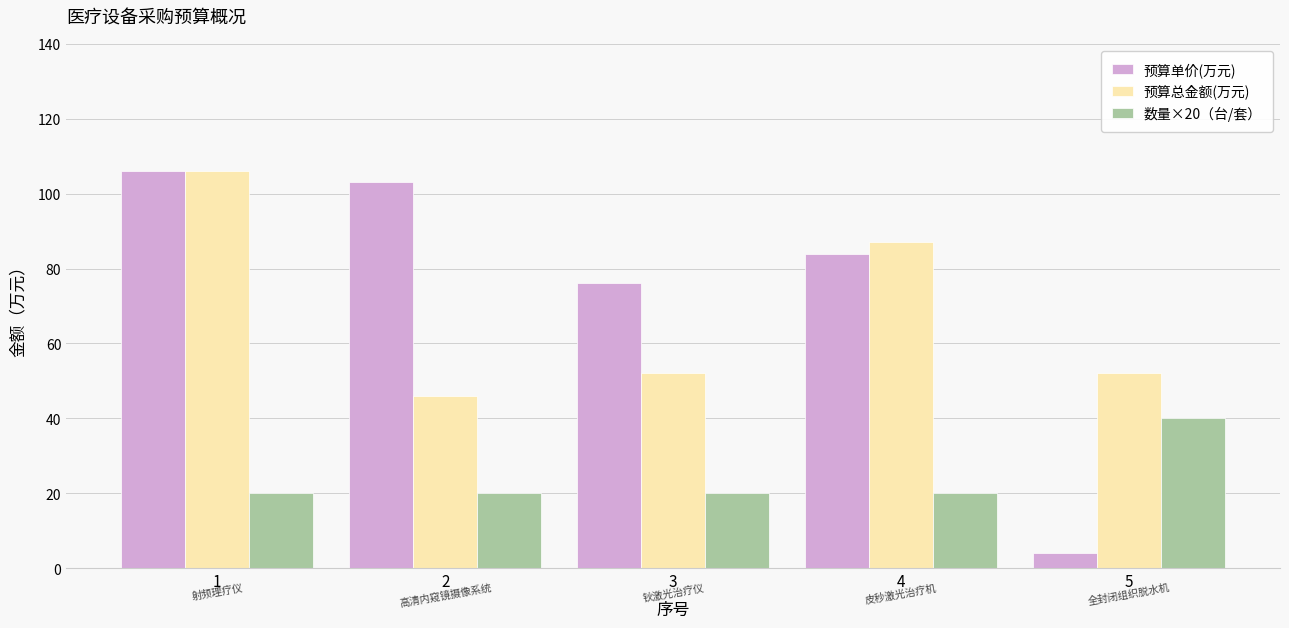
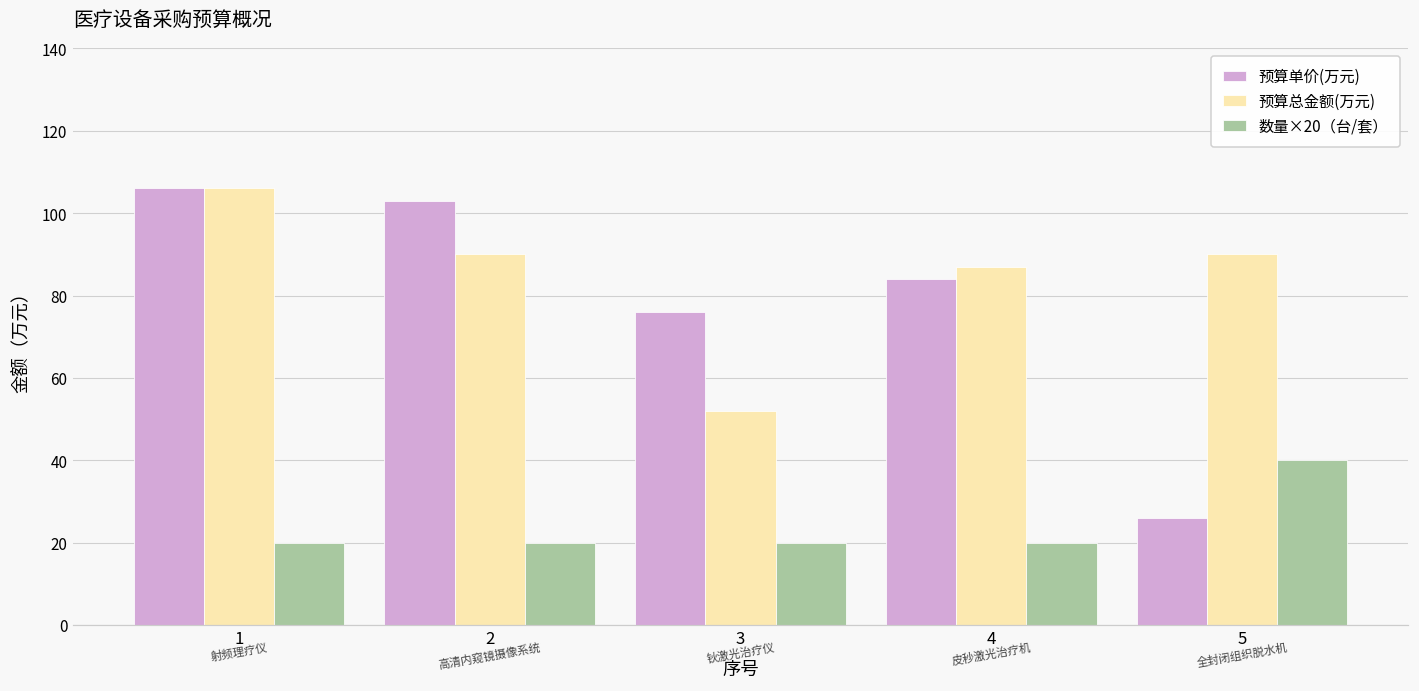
  {
    "预算单价(万元)": {
      "1": 106,
      "2": 103,
      "3": 76,
      "4": 84,
-     "5": 4
+     "5": 26
    },
    "预算总金额(万元)": {
      "1": 106,
-     "2": 46,
+     "2": 90,
      "3": 52,
      "4": 87,
-     "5": 52
+     "5": 90
    },
    "数量×20（台/套）": {
      "1": 20,
      "2": 20,
      "3": 20,
      "4": 20,
      "5": 40
    }
  }
